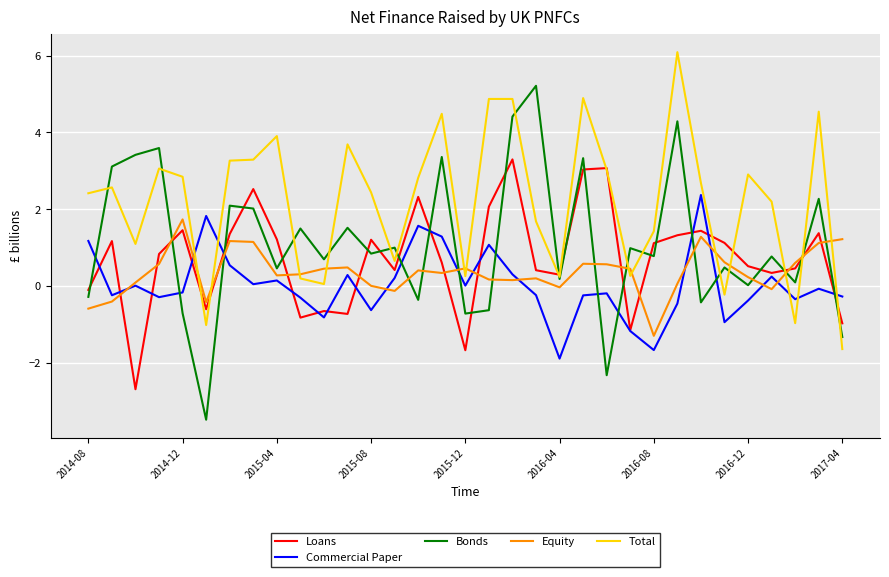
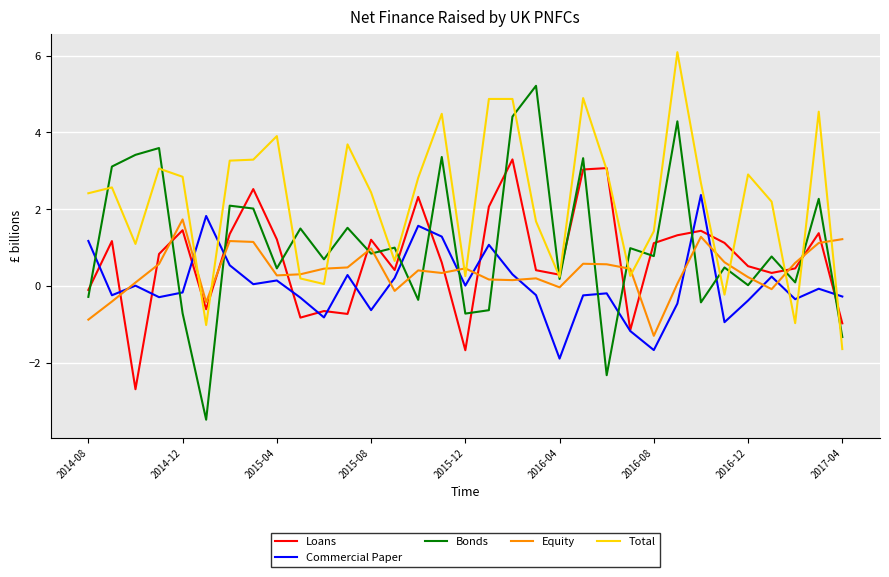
  {
    "Loans": {
      "2014-08": -0.1,
      "2014-12": 1.5,
      "2015-04": 1.2,
      "2015-08": 1.2,
      "2015-12": -1.7,
      "2016-08": 1.1,
      "2016-12": 0.5,
      "2017-04": -1.0
    },
    "Commercial Paper": {
      "2014-08": 1.2,
      "2014-12": -0.2,
      "2015-04": 0.1,
      "2015-08": -0.6,
      "2015-12": 0.0,
      "2016-04": -1.9,
      "2016-08": -1.7,
      "2016-12": -0.4,
      "2017-04": -0.3
    },
    "Bonds": {
      "2014-08": -0.3,
      "2014-12": -0.7,
      "2015-04": 0.5,
      "2015-08": 0.8,
      "2015-12": -0.7,
      "2016-08": 0.8,
      "2016-12": 0.0,
      "2017-04": -1.3
    },
    "Equity": {
-     "2014-08": -0.6,
+     "2014-08": -0.9,
      "2014-12": 1.7,
      "2015-04": 0.3,
-     "2015-08": 0.0,
+     "2015-08": 1.0,
      "2015-12": 0.5,
      "2016-04": 0.0,
      "2016-08": -1.3,
      "2016-12": 0.2,
      "2017-04": 1.2
    },
    "Total": {
      "2014-08": 2.4,
      "2014-12": 2.8,
      "2015-04": 3.9,
      "2015-08": 2.4,
      "2015-12": 0.3,
      "2016-08": 1.4,
      "2016-12": 2.9,
      "2017-04": -1.6
    }
  }
